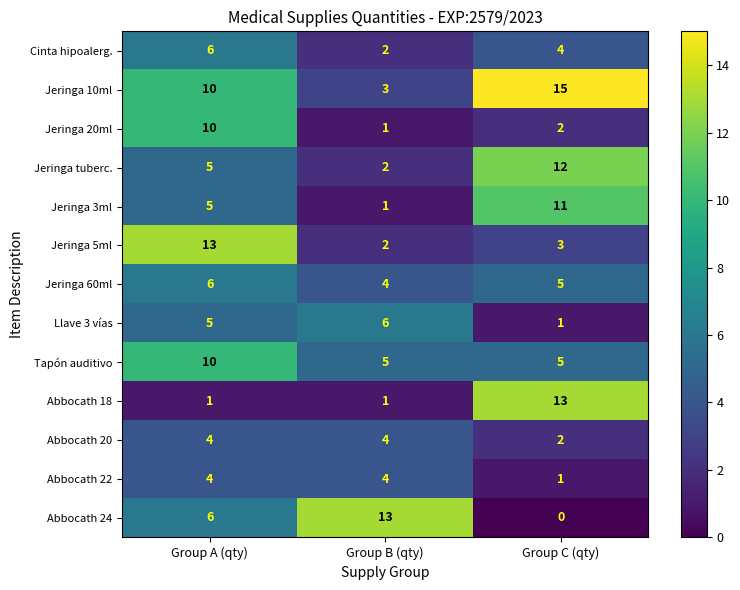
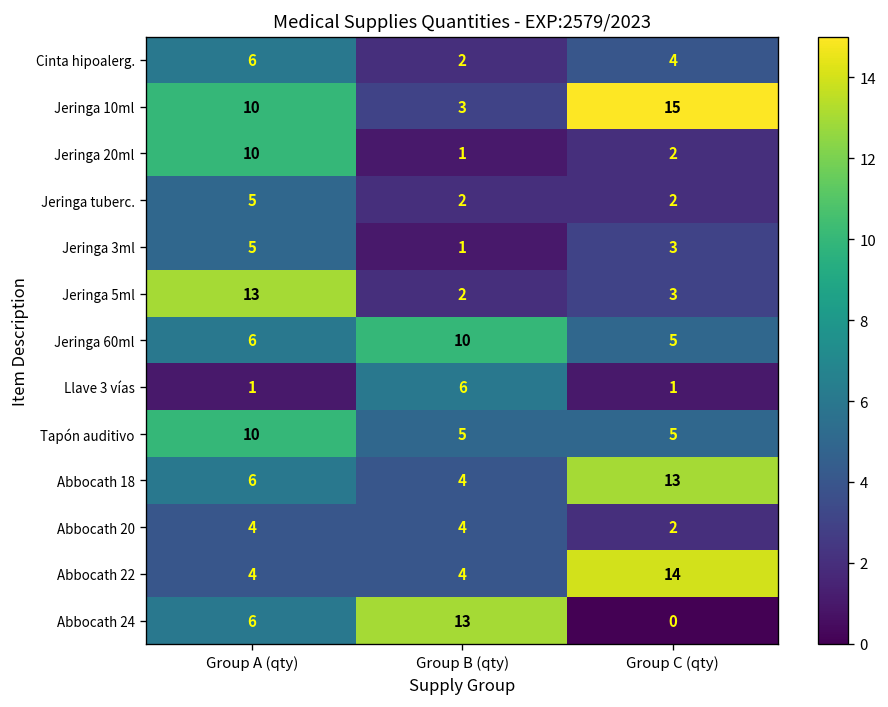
  {
    "Cinta hipoalerg.": {
      "Group A (qty)": 6,
      "Group B (qty)": 2,
      "Group C (qty)": 4
    },
    "Jeringa 10ml": {
      "Group A (qty)": 10,
      "Group B (qty)": 3,
      "Group C (qty)": 15
    },
    "Jeringa 20ml": {
      "Group A (qty)": 10,
      "Group B (qty)": 1,
      "Group C (qty)": 2
    },
    "Jeringa tuberc.": {
      "Group A (qty)": 5,
      "Group B (qty)": 2,
-     "Group C (qty)": 12
+     "Group C (qty)": 2
    },
    "Jeringa 3ml": {
      "Group A (qty)": 5,
      "Group B (qty)": 1,
-     "Group C (qty)": 11
+     "Group C (qty)": 3
    },
    "Jeringa 5ml": {
      "Group A (qty)": 13,
      "Group B (qty)": 2,
      "Group C (qty)": 3
    },
    "Jeringa 60ml": {
      "Group A (qty)": 6,
-     "Group B (qty)": 4,
+     "Group B (qty)": 10,
      "Group C (qty)": 5
    },
    "Llave 3 vías": {
-     "Group A (qty)": 5,
+     "Group A (qty)": 1,
      "Group B (qty)": 6,
      "Group C (qty)": 1
    },
    "Tapón auditivo": {
      "Group A (qty)": 10,
      "Group B (qty)": 5,
      "Group C (qty)": 5
    },
    "Abbocath 18": {
-     "Group A (qty)": 1,
-     "Group B (qty)": 1,
+     "Group A (qty)": 6,
+     "Group B (qty)": 4,
      "Group C (qty)": 13
    },
    "Abbocath 20": {
      "Group A (qty)": 4,
      "Group B (qty)": 4,
      "Group C (qty)": 2
    },
    "Abbocath 22": {
      "Group A (qty)": 4,
      "Group B (qty)": 4,
-     "Group C (qty)": 1
+     "Group C (qty)": 14
    },
    "Abbocath 24": {
      "Group A (qty)": 6,
      "Group B (qty)": 13,
      "Group C (qty)": 0
    }
  }
